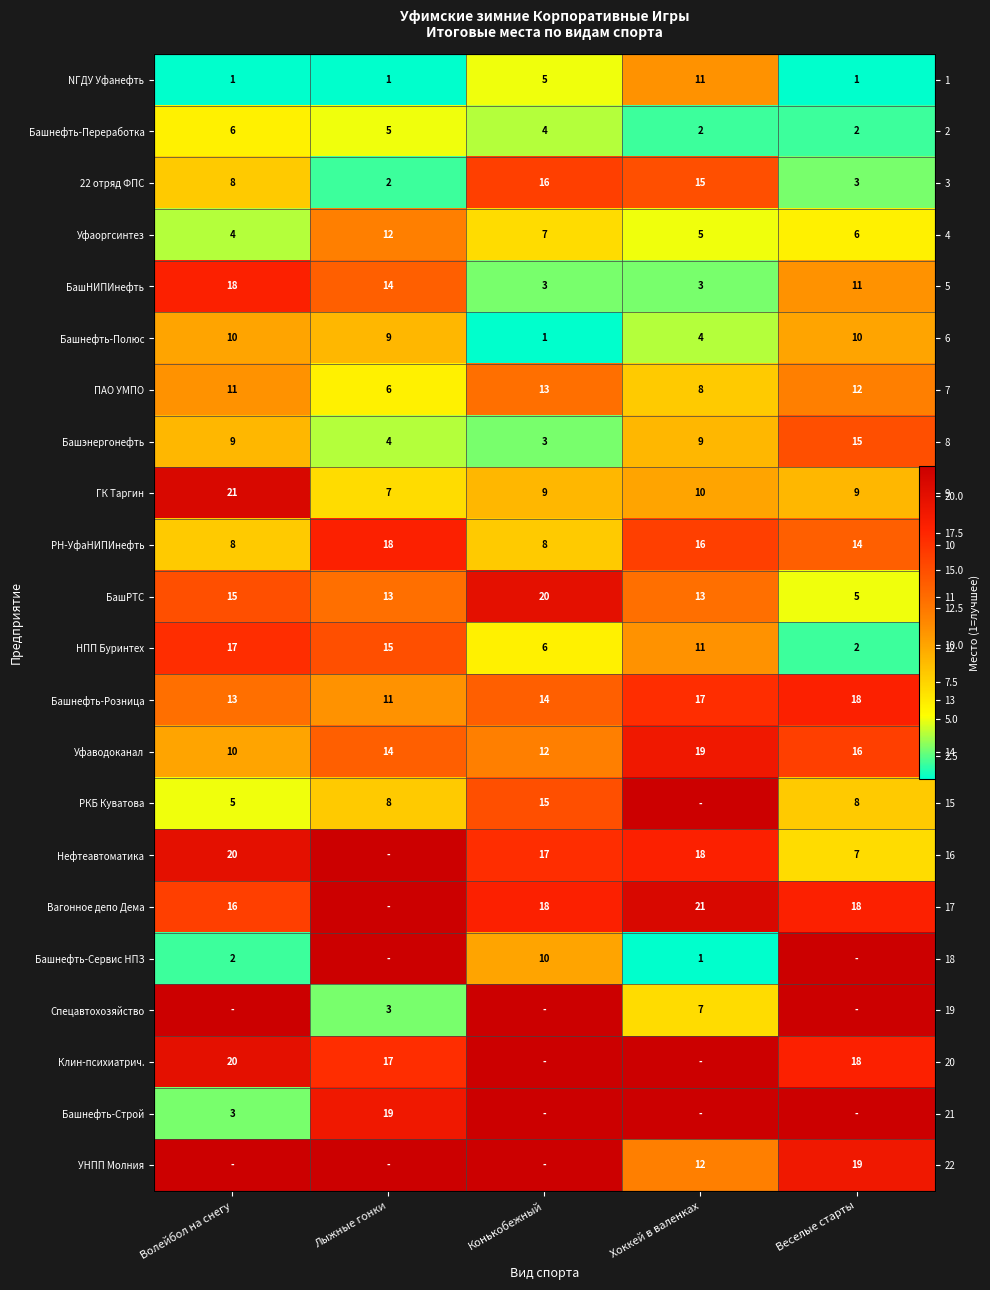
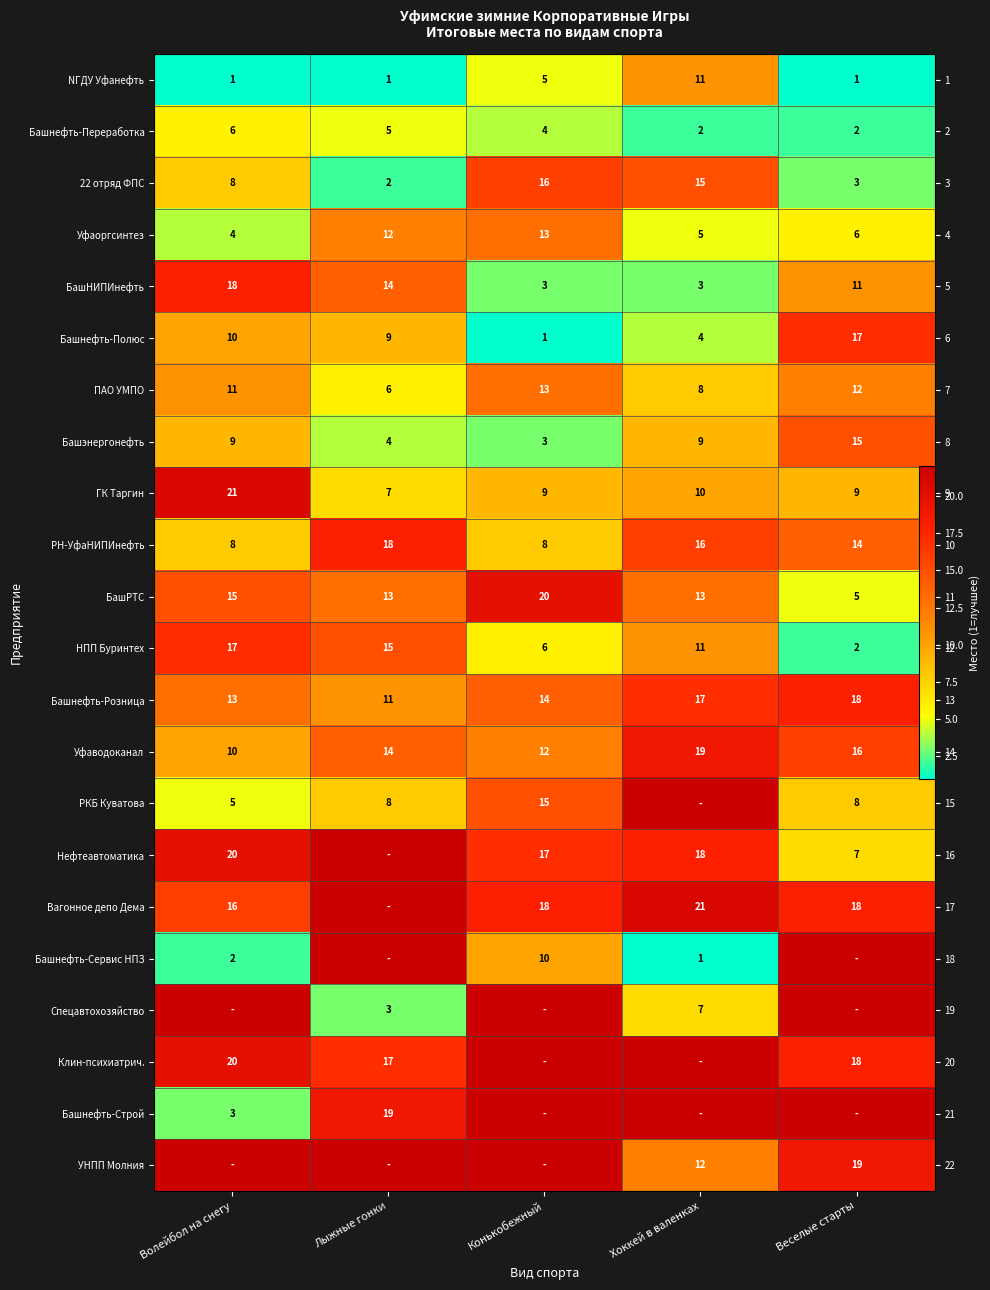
  {
    "NГДУ Уфанефть": {
      "Волейбол на снегу": 1,
      "Лыжные гонки": 1,
      "Конькобежный": 5,
      "Хоккей в валенках": 11,
      "Веселые старты": 1
    },
    "Башнефть-Переработка": {
      "Волейбол на снегу": 6,
      "Лыжные гонки": 5,
      "Конькобежный": 4,
      "Хоккей в валенках": 2,
      "Веселые старты": 2
    },
    "22 отряд ФПС": {
      "Волейбол на снегу": 8,
      "Лыжные гонки": 2,
      "Конькобежный": 16,
      "Хоккей в валенках": 15,
      "Веселые старты": 3
    },
    "Уфаоргсинтез": {
      "Волейбол на снегу": 4,
      "Лыжные гонки": 12,
-     "Конькобежный": 7,
+     "Конькобежный": 13,
      "Хоккей в валенках": 5,
      "Веселые старты": 6
    },
    "БашНИПИнефть": {
      "Волейбол на снегу": 18,
      "Лыжные гонки": 14,
      "Конькобежный": 3,
      "Хоккей в валенках": 3,
      "Веселые старты": 11
    },
    "Башнефть-Полюс": {
      "Волейбол на снегу": 10,
      "Лыжные гонки": 9,
      "Конькобежный": 1,
      "Хоккей в валенках": 4,
-     "Веселые старты": 10
+     "Веселые старты": 17
    },
    "ПАО УМПО": {
      "Волейбол на снегу": 11,
      "Лыжные гонки": 6,
      "Конькобежный": 13,
      "Хоккей в валенках": 8,
      "Веселые старты": 12
    },
    "Башэнергонефть": {
      "Волейбол на снегу": 9,
      "Лыжные гонки": 4,
      "Конькобежный": 3,
      "Хоккей в валенках": 9,
      "Веселые старты": 15
    },
    "ГК Таргин": {
      "Волейбол на снегу": 21,
      "Лыжные гонки": 7,
      "Конькобежный": 9,
      "Хоккей в валенках": 10,
      "Веселые старты": 9
    },
    "РН-УфаНИПИнефть": {
      "Волейбол на снегу": 8,
      "Лыжные гонки": 18,
      "Конькобежный": 8,
      "Хоккей в валенках": 16,
      "Веселые старты": 14
    },
    "БашРТС": {
      "Волейбол на снегу": 15,
      "Лыжные гонки": 13,
      "Конькобежный": 20,
      "Хоккей в валенках": 13,
      "Веселые старты": 5
    },
    "НПП Буринтех": {
      "Волейбол на снегу": 17,
      "Лыжные гонки": 15,
      "Конькобежный": 6,
      "Хоккей в валенках": 11,
      "Веселые старты": 2
    },
    "Башнефть-Розница": {
      "Волейбол на снегу": 13,
      "Лыжные гонки": 11,
      "Конькобежный": 14,
      "Хоккей в валенках": 17,
      "Веселые старты": 18
    },
    "Уфаводоканал": {
      "Волейбол на снегу": 10,
      "Лыжные гонки": 14,
      "Конькобежный": 12,
      "Хоккей в валенках": 19,
      "Веселые старты": 16
    },
    "РКБ Куватова": {
      "Волейбол на снегу": 5,
      "Лыжные гонки": 8,
      "Конькобежный": 15,
      "Веселые старты": 8
    },
    "Нефтеавтоматика": {
      "Волейбол на снегу": 20,
      "Конькобежный": 17,
      "Хоккей в валенках": 18,
      "Веселые старты": 7
    },
    "Вагонное депо Дема": {
      "Волейбол на снегу": 16,
      "Конькобежный": 18,
      "Хоккей в валенках": 21,
      "Веселые старты": 18
    },
    "Башнефть-Сервис НПЗ": {
      "Волейбол на снегу": 2,
      "Конькобежный": 10,
      "Хоккей в валенках": 1
    },
    "Спецавтохозяйство": {
      "Лыжные гонки": 3,
      "Хоккей в валенках": 7
    },
    "Клин-психиатрич.": {
      "Волейбол на снегу": 20,
      "Лыжные гонки": 17,
      "Веселые старты": 18
    },
    "Башнефть-Строй": {
      "Волейбол на снегу": 3,
      "Лыжные гонки": 19
    },
    "УНПП Молния": {
      "Хоккей в валенках": 12,
      "Веселые старты": 19
    }
  }
